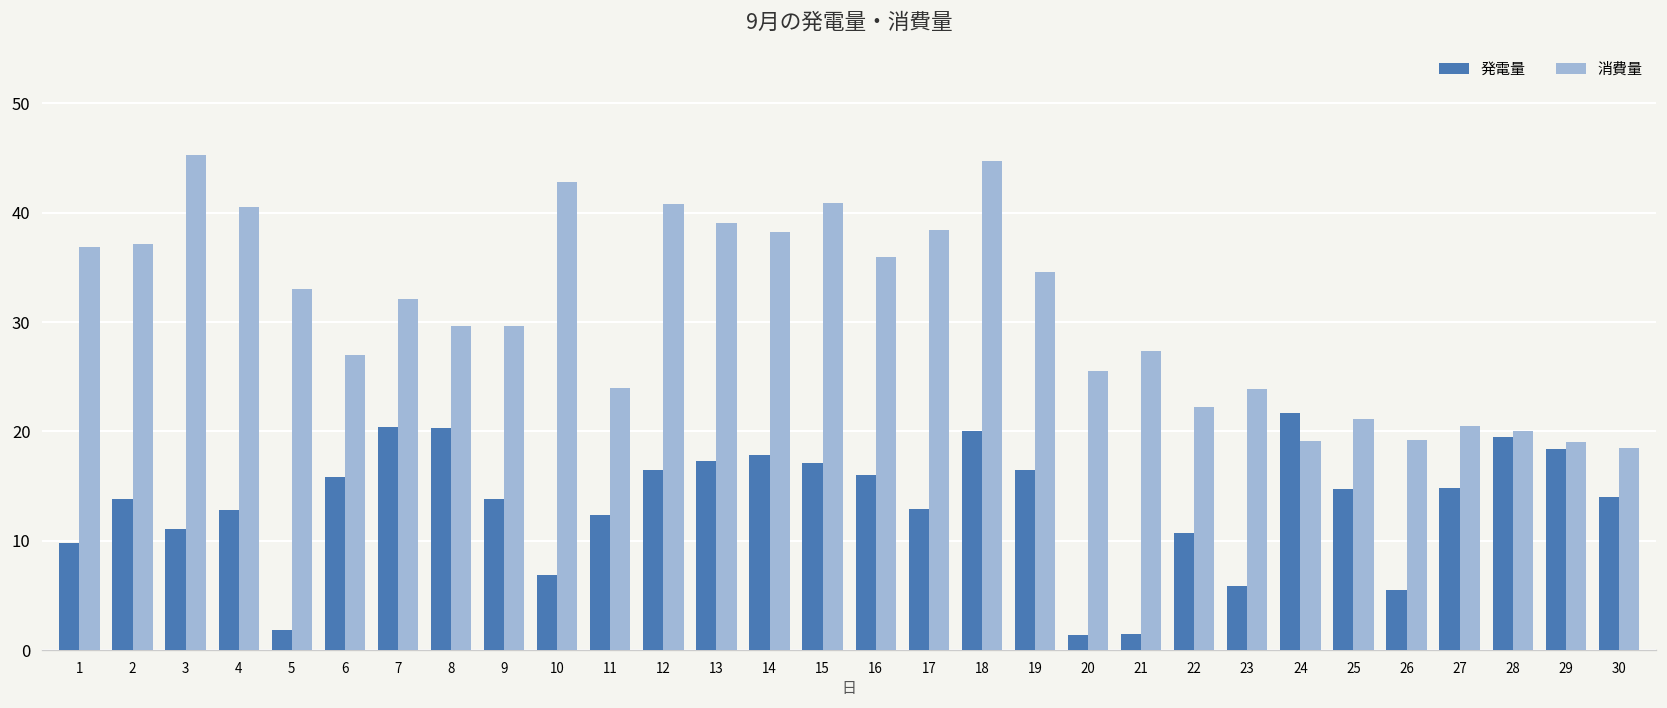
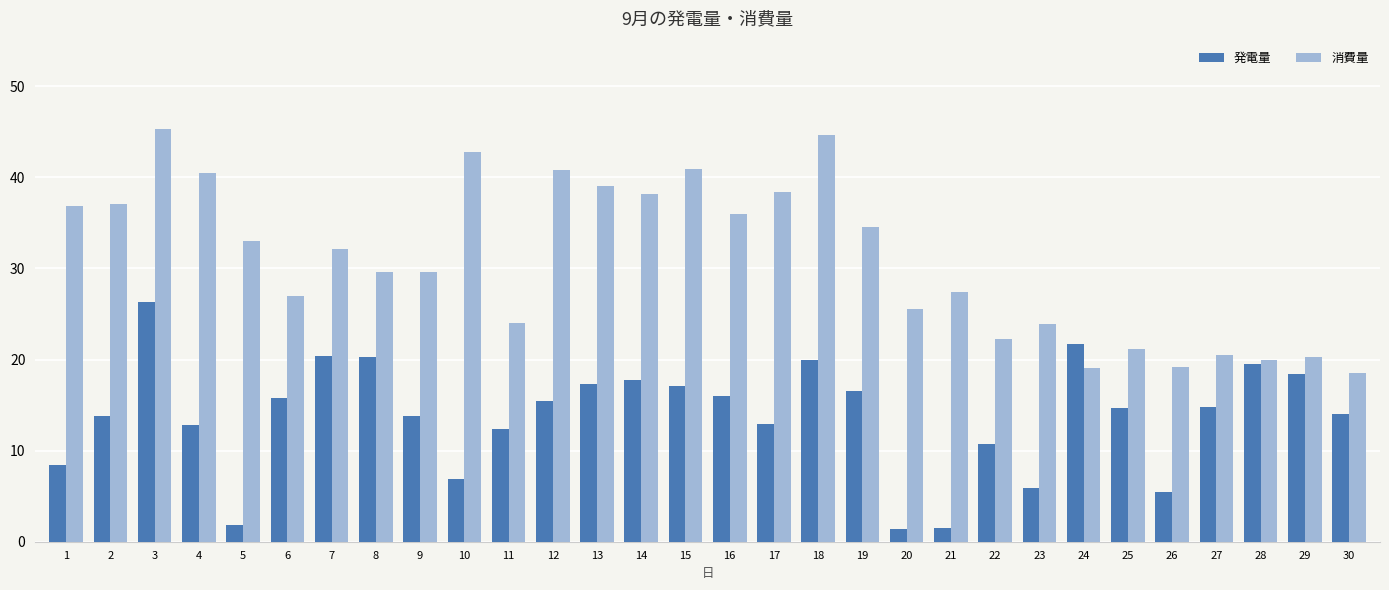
  {
    "発電量": {
-     "1": 10,
+     "1": 8,
      "2": 14,
-     "3": 11,
+     "3": 26,
      "4": 13,
      "5": 2,
      "6": 16,
      "7": 20,
      "8": 20,
      "9": 14,
      "10": 7,
      "11": 12,
-     "12": 17,
+     "12": 15,
      "13": 17,
      "14": 18,
      "15": 17,
      "16": 16,
      "17": 13,
      "18": 20,
      "19": 17,
      "20": 1,
      "21": 2,
      "22": 11,
      "23": 6,
      "24": 22,
      "25": 15,
      "26": 6,
      "27": 15,
      "28": 20,
      "29": 18,
      "30": 14
    },
    "消費量": {
      "1": 37,
      "2": 37,
      "3": 45,
      "4": 41,
      "5": 33,
      "6": 27,
      "7": 32,
      "8": 30,
      "9": 30,
      "10": 43,
      "11": 24,
      "12": 41,
      "13": 39,
      "14": 38,
      "15": 41,
      "16": 36,
      "17": 38,
      "18": 45,
      "19": 35,
      "20": 26,
      "21": 27,
      "22": 22,
      "23": 24,
      "24": 19,
      "25": 21,
      "26": 19,
      "27": 21,
      "28": 20,
-     "29": 19,
+     "29": 20,
      "30": 19
    }
  }
